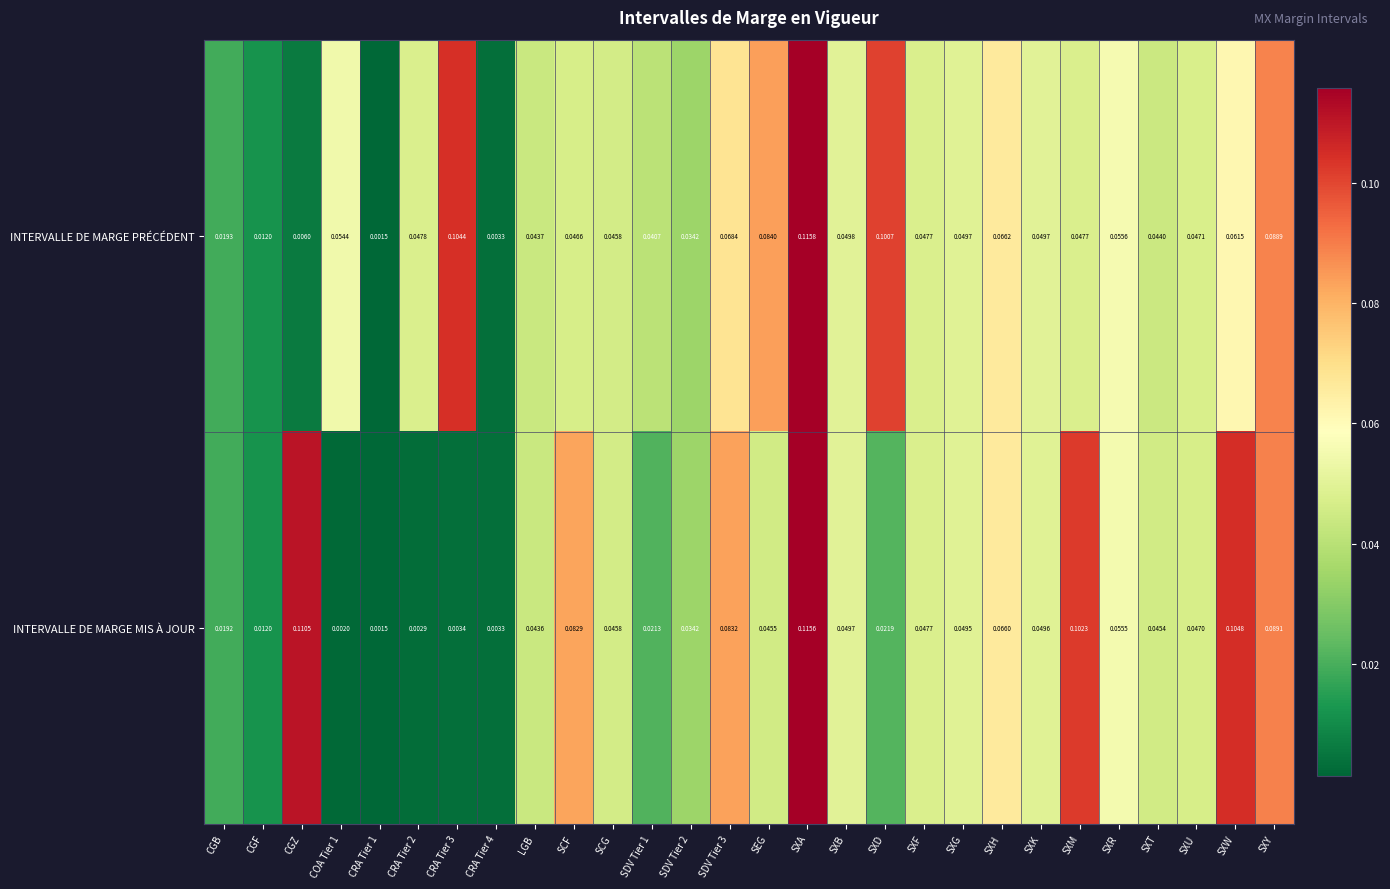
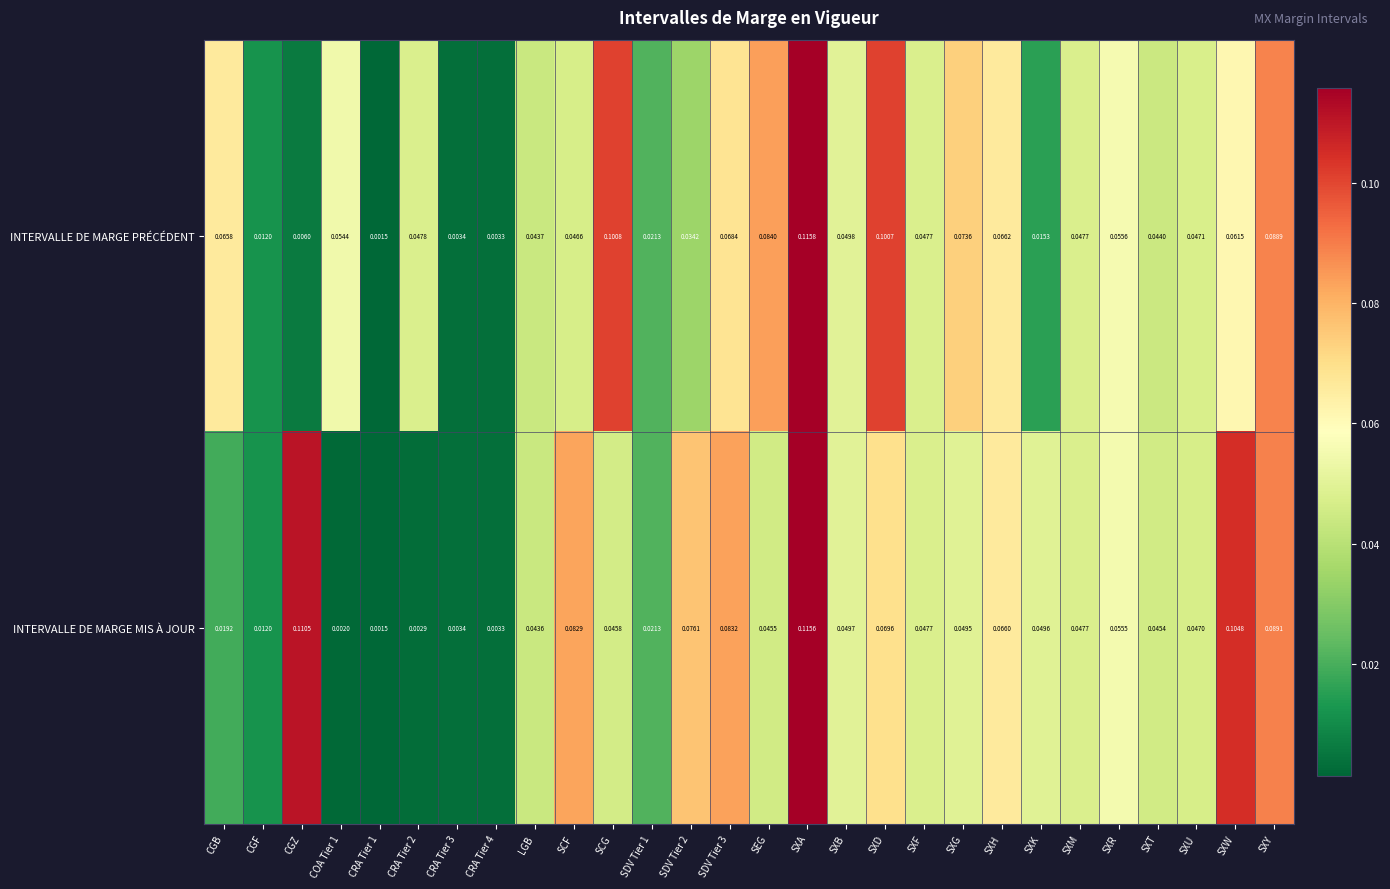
  {
    "INTERVALLE DE MARGE PRÉCÉDENT": {
-     "CGB": 0.0193,
+     "CGB": 0.0658,
      "CGF": 0.0120,
      "CGZ": 0.0060,
      "COA Tier 1": 0.0544,
      "CRA Tier 1": 0.0015,
      "CRA Tier 2": 0.0478,
-     "CRA Tier 3": 0.1044,
+     "CRA Tier 3": 0.0034,
      "CRA Tier 4": 0.0033,
      "LGB": 0.0437,
      "SCF": 0.0466,
-     "SCG": 0.0458,
-     "SDV Tier 1": 0.0407,
+     "SCG": 0.1008,
+     "SDV Tier 1": 0.0213,
      "SDV Tier 2": 0.0342,
      "SDV Tier 3": 0.0684,
      "SEG": 0.0840,
      "SXA": 0.1158,
      "SXB": 0.0498,
      "SXD": 0.1007,
      "SXF": 0.0477,
-     "SXG": 0.0497,
+     "SXG": 0.0736,
      "SXH": 0.0662,
-     "SXK": 0.0497,
+     "SXK": 0.0153,
      "SXM": 0.0477,
      "SXR": 0.0556,
      "SXT": 0.0440,
      "SXU": 0.0471,
      "SXW": 0.0615,
      "SXY": 0.0889
    },
    "INTERVALLE DE MARGE MIS À JOUR": {
      "CGB": 0.0192,
      "CGF": 0.0120,
      "CGZ": 0.1105,
      "COA Tier 1": 0.0020,
      "CRA Tier 1": 0.0015,
      "CRA Tier 2": 0.0029,
      "CRA Tier 3": 0.0034,
      "CRA Tier 4": 0.0033,
      "LGB": 0.0436,
      "SCF": 0.0829,
      "SCG": 0.0458,
      "SDV Tier 1": 0.0213,
-     "SDV Tier 2": 0.0342,
+     "SDV Tier 2": 0.0761,
      "SDV Tier 3": 0.0832,
      "SEG": 0.0455,
      "SXA": 0.1156,
      "SXB": 0.0497,
-     "SXD": 0.0219,
+     "SXD": 0.0696,
      "SXF": 0.0477,
      "SXG": 0.0495,
      "SXH": 0.0660,
      "SXK": 0.0496,
-     "SXM": 0.1023,
+     "SXM": 0.0477,
      "SXR": 0.0555,
      "SXT": 0.0454,
      "SXU": 0.0470,
      "SXW": 0.1048,
      "SXY": 0.0891
    }
  }
